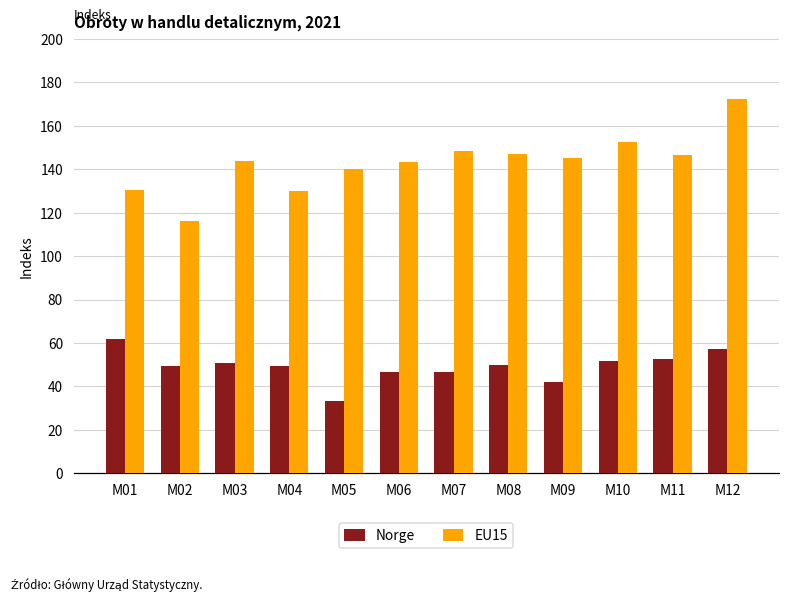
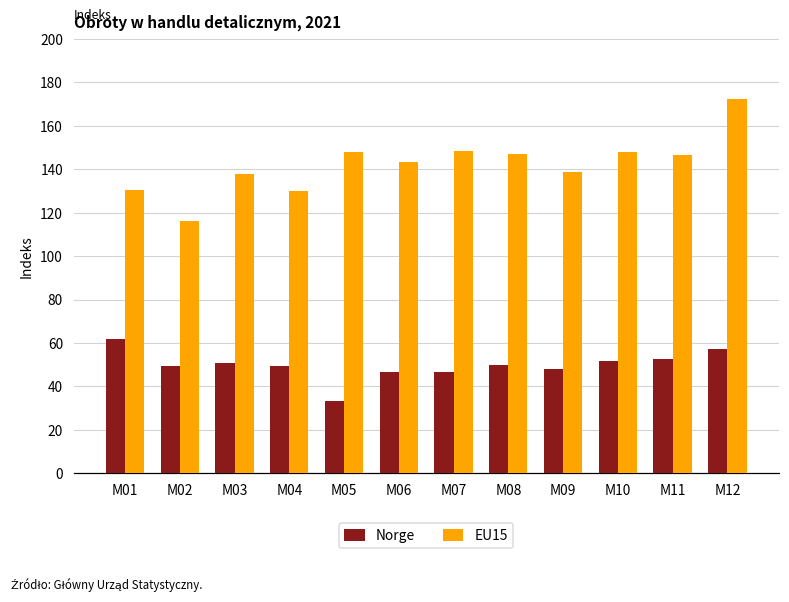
  {
    "Norge": {
      "M01": 62,
      "M02": 50,
      "M03": 51,
      "M04": 49,
      "M05": 33,
      "M06": 47,
      "M07": 47,
      "M08": 50,
-     "M09": 42,
+     "M09": 48,
      "M10": 52,
      "M11": 53,
      "M12": 57
    },
    "EU15": {
      "M01": 131,
      "M02": 116,
-     "M03": 144,
+     "M03": 138,
      "M04": 130,
-     "M05": 140,
+     "M05": 148,
      "M06": 143,
      "M07": 149,
      "M08": 147,
-     "M09": 145,
-     "M10": 153,
+     "M09": 139,
+     "M10": 148,
      "M11": 146,
      "M12": 172
    }
  }
